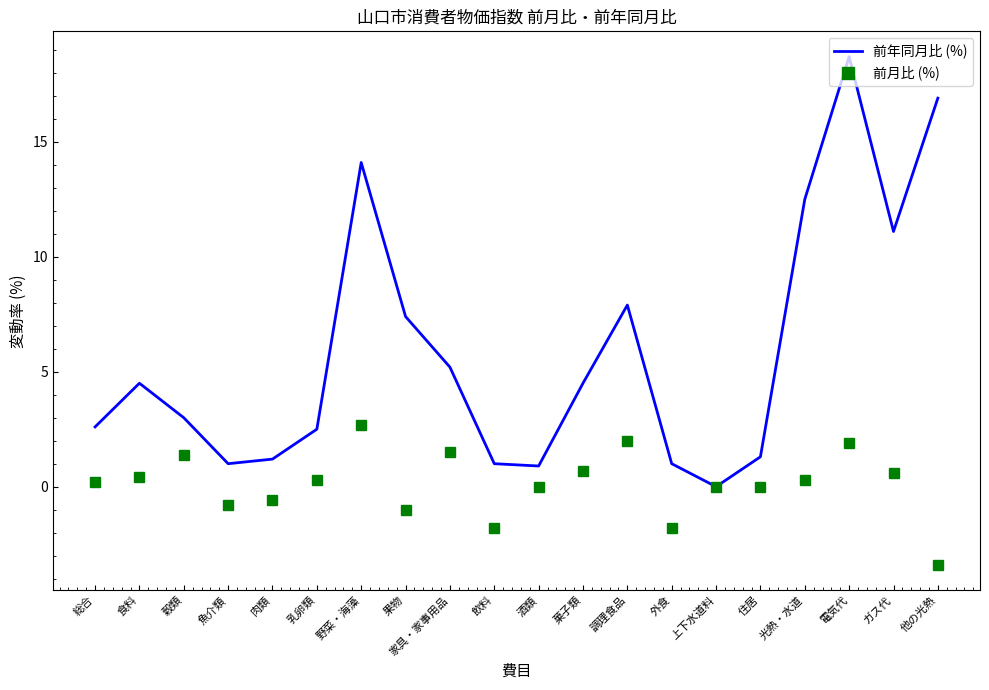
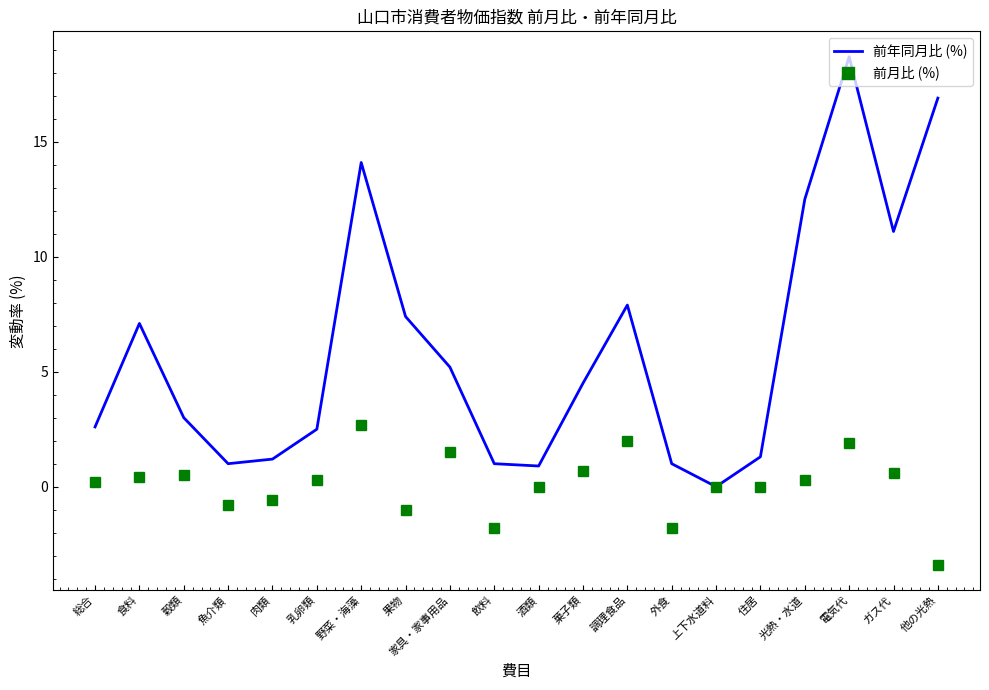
  {
    "前年同月比 (%)": {
      "総合": 2.6,
-     "食料": 4.5,
+     "食料": 7.1,
      "穀類": 3.0,
      "魚介類": 1.0,
      "肉類": 1.2,
      "乳卵類": 2.5,
      "野菜・海藻": 14.1,
      "果物": 7.4,
      "家具・家事用品": 5.2,
      "飲料": 1.0,
      "酒類": 0.9,
      "菓子類": 4.5,
      "調理食品": 7.9,
      "外食": 1.0,
      "住居": 1.3,
      "光熱・水道": 12.5,
      "ガス代": 11.1,
      "他の光熱": 16.9
    },
    "前月比 (%)": {
      "総合": 0.2,
      "食料": 0.4,
-     "穀類": 1.4,
+     "穀類": 0.5,
      "魚介類": -0.8,
      "肉類": -0.6,
      "乳卵類": 0.3,
      "野菜・海藻": 2.7,
      "果物": -1.0,
      "家具・家事用品": 1.5,
      "飲料": -1.8,
      "酒類": 0.0,
      "菓子類": 0.7,
      "調理食品": 2.0,
      "外食": -1.8,
      "住居": 0.0,
      "光熱・水道": 0.3,
      "電気代": 1.9,
      "ガス代": 0.6,
      "他の光熱": -3.4
    }
  }
